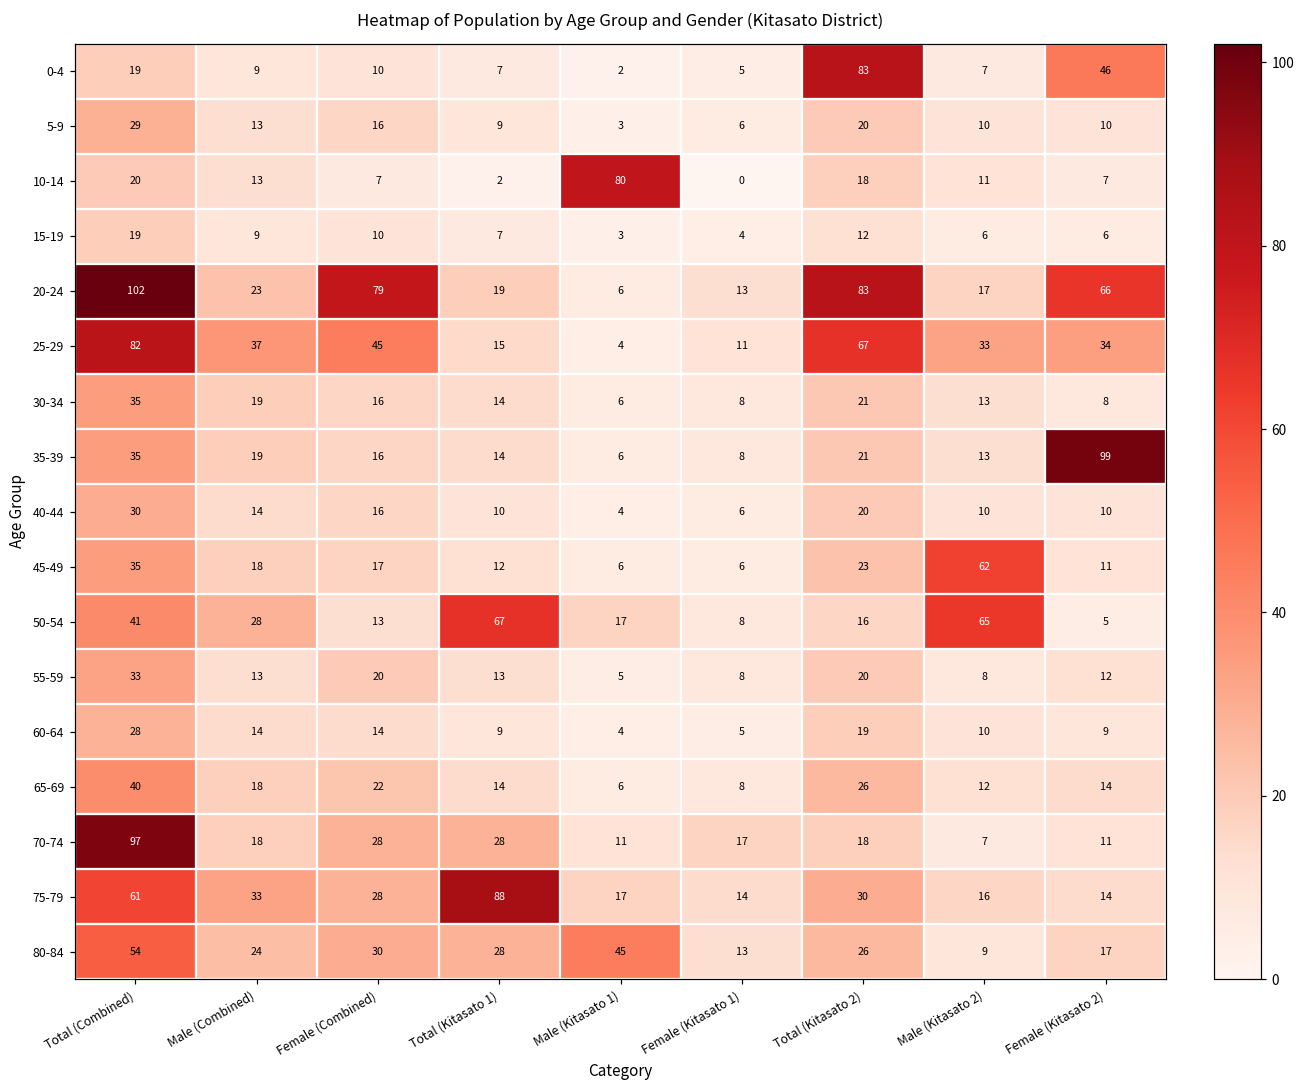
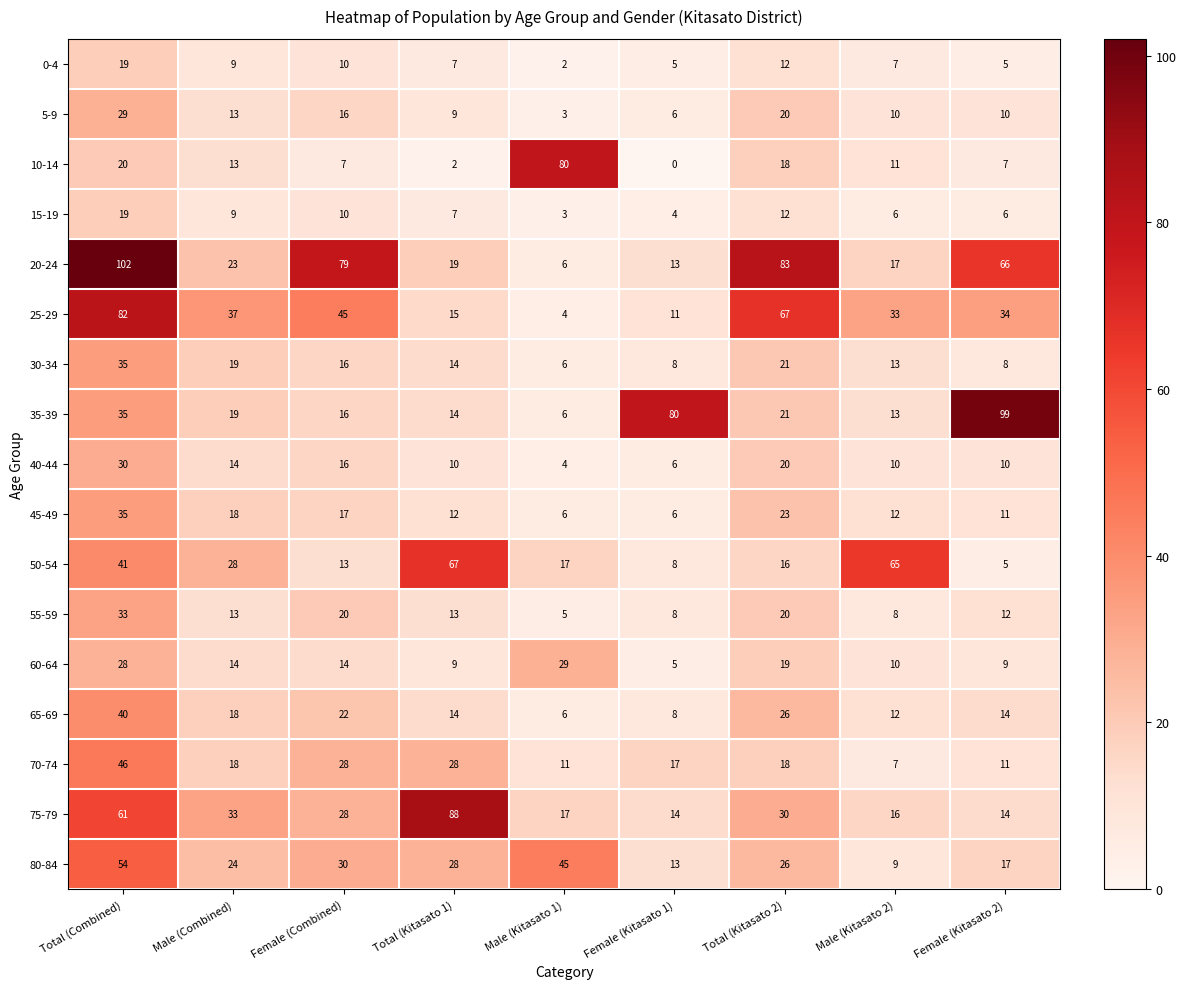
  {
    "0-4": {
      "Total (Combined)": 19,
      "Male (Combined)": 9,
      "Female (Combined)": 10,
      "Total (Kitasato 1)": 7,
      "Male (Kitasato 1)": 2,
      "Female (Kitasato 1)": 5,
-     "Total (Kitasato 2)": 83,
+     "Total (Kitasato 2)": 12,
      "Male (Kitasato 2)": 7,
-     "Female (Kitasato 2)": 46
+     "Female (Kitasato 2)": 5
    },
    "5-9": {
      "Total (Combined)": 29,
      "Male (Combined)": 13,
      "Female (Combined)": 16,
      "Total (Kitasato 1)": 9,
      "Male (Kitasato 1)": 3,
      "Female (Kitasato 1)": 6,
      "Total (Kitasato 2)": 20,
      "Male (Kitasato 2)": 10,
      "Female (Kitasato 2)": 10
    },
    "10-14": {
      "Total (Combined)": 20,
      "Male (Combined)": 13,
      "Female (Combined)": 7,
      "Total (Kitasato 1)": 2,
      "Male (Kitasato 1)": 80,
      "Female (Kitasato 1)": 0,
      "Total (Kitasato 2)": 18,
      "Male (Kitasato 2)": 11,
      "Female (Kitasato 2)": 7
    },
    "15-19": {
      "Total (Combined)": 19,
      "Male (Combined)": 9,
      "Female (Combined)": 10,
      "Total (Kitasato 1)": 7,
      "Male (Kitasato 1)": 3,
      "Female (Kitasato 1)": 4,
      "Total (Kitasato 2)": 12,
      "Male (Kitasato 2)": 6,
      "Female (Kitasato 2)": 6
    },
    "20-24": {
      "Total (Combined)": 102,
      "Male (Combined)": 23,
      "Female (Combined)": 79,
      "Total (Kitasato 1)": 19,
      "Male (Kitasato 1)": 6,
      "Female (Kitasato 1)": 13,
      "Total (Kitasato 2)": 83,
      "Male (Kitasato 2)": 17,
      "Female (Kitasato 2)": 66
    },
    "25-29": {
      "Total (Combined)": 82,
      "Male (Combined)": 37,
      "Female (Combined)": 45,
      "Total (Kitasato 1)": 15,
      "Male (Kitasato 1)": 4,
      "Female (Kitasato 1)": 11,
      "Total (Kitasato 2)": 67,
      "Male (Kitasato 2)": 33,
      "Female (Kitasato 2)": 34
    },
    "30-34": {
      "Total (Combined)": 35,
      "Male (Combined)": 19,
      "Female (Combined)": 16,
      "Total (Kitasato 1)": 14,
      "Male (Kitasato 1)": 6,
      "Female (Kitasato 1)": 8,
      "Total (Kitasato 2)": 21,
      "Male (Kitasato 2)": 13,
      "Female (Kitasato 2)": 8
    },
    "35-39": {
      "Total (Combined)": 35,
      "Male (Combined)": 19,
      "Female (Combined)": 16,
      "Total (Kitasato 1)": 14,
      "Male (Kitasato 1)": 6,
-     "Female (Kitasato 1)": 8,
+     "Female (Kitasato 1)": 80,
      "Total (Kitasato 2)": 21,
      "Male (Kitasato 2)": 13,
      "Female (Kitasato 2)": 99
    },
    "40-44": {
      "Total (Combined)": 30,
      "Male (Combined)": 14,
      "Female (Combined)": 16,
      "Total (Kitasato 1)": 10,
      "Male (Kitasato 1)": 4,
      "Female (Kitasato 1)": 6,
      "Total (Kitasato 2)": 20,
      "Male (Kitasato 2)": 10,
      "Female (Kitasato 2)": 10
    },
    "45-49": {
      "Total (Combined)": 35,
      "Male (Combined)": 18,
      "Female (Combined)": 17,
      "Total (Kitasato 1)": 12,
      "Male (Kitasato 1)": 6,
      "Female (Kitasato 1)": 6,
      "Total (Kitasato 2)": 23,
-     "Male (Kitasato 2)": 62,
+     "Male (Kitasato 2)": 12,
      "Female (Kitasato 2)": 11
    },
    "50-54": {
      "Total (Combined)": 41,
      "Male (Combined)": 28,
      "Female (Combined)": 13,
      "Total (Kitasato 1)": 67,
      "Male (Kitasato 1)": 17,
      "Female (Kitasato 1)": 8,
      "Total (Kitasato 2)": 16,
      "Male (Kitasato 2)": 65,
      "Female (Kitasato 2)": 5
    },
    "55-59": {
      "Total (Combined)": 33,
      "Male (Combined)": 13,
      "Female (Combined)": 20,
      "Total (Kitasato 1)": 13,
      "Male (Kitasato 1)": 5,
      "Female (Kitasato 1)": 8,
      "Total (Kitasato 2)": 20,
      "Male (Kitasato 2)": 8,
      "Female (Kitasato 2)": 12
    },
    "60-64": {
      "Total (Combined)": 28,
      "Male (Combined)": 14,
      "Female (Combined)": 14,
      "Total (Kitasato 1)": 9,
-     "Male (Kitasato 1)": 4,
+     "Male (Kitasato 1)": 29,
      "Female (Kitasato 1)": 5,
      "Total (Kitasato 2)": 19,
      "Male (Kitasato 2)": 10,
      "Female (Kitasato 2)": 9
    },
    "65-69": {
      "Total (Combined)": 40,
      "Male (Combined)": 18,
      "Female (Combined)": 22,
      "Total (Kitasato 1)": 14,
      "Male (Kitasato 1)": 6,
      "Female (Kitasato 1)": 8,
      "Total (Kitasato 2)": 26,
      "Male (Kitasato 2)": 12,
      "Female (Kitasato 2)": 14
    },
    "70-74": {
-     "Total (Combined)": 97,
+     "Total (Combined)": 46,
      "Male (Combined)": 18,
      "Female (Combined)": 28,
      "Total (Kitasato 1)": 28,
      "Male (Kitasato 1)": 11,
      "Female (Kitasato 1)": 17,
      "Total (Kitasato 2)": 18,
      "Male (Kitasato 2)": 7,
      "Female (Kitasato 2)": 11
    },
    "75-79": {
      "Total (Combined)": 61,
      "Male (Combined)": 33,
      "Female (Combined)": 28,
      "Total (Kitasato 1)": 88,
      "Male (Kitasato 1)": 17,
      "Female (Kitasato 1)": 14,
      "Total (Kitasato 2)": 30,
      "Male (Kitasato 2)": 16,
      "Female (Kitasato 2)": 14
    },
    "80-84": {
      "Total (Combined)": 54,
      "Male (Combined)": 24,
      "Female (Combined)": 30,
      "Total (Kitasato 1)": 28,
      "Male (Kitasato 1)": 45,
      "Female (Kitasato 1)": 13,
      "Total (Kitasato 2)": 26,
      "Male (Kitasato 2)": 9,
      "Female (Kitasato 2)": 17
    }
  }
